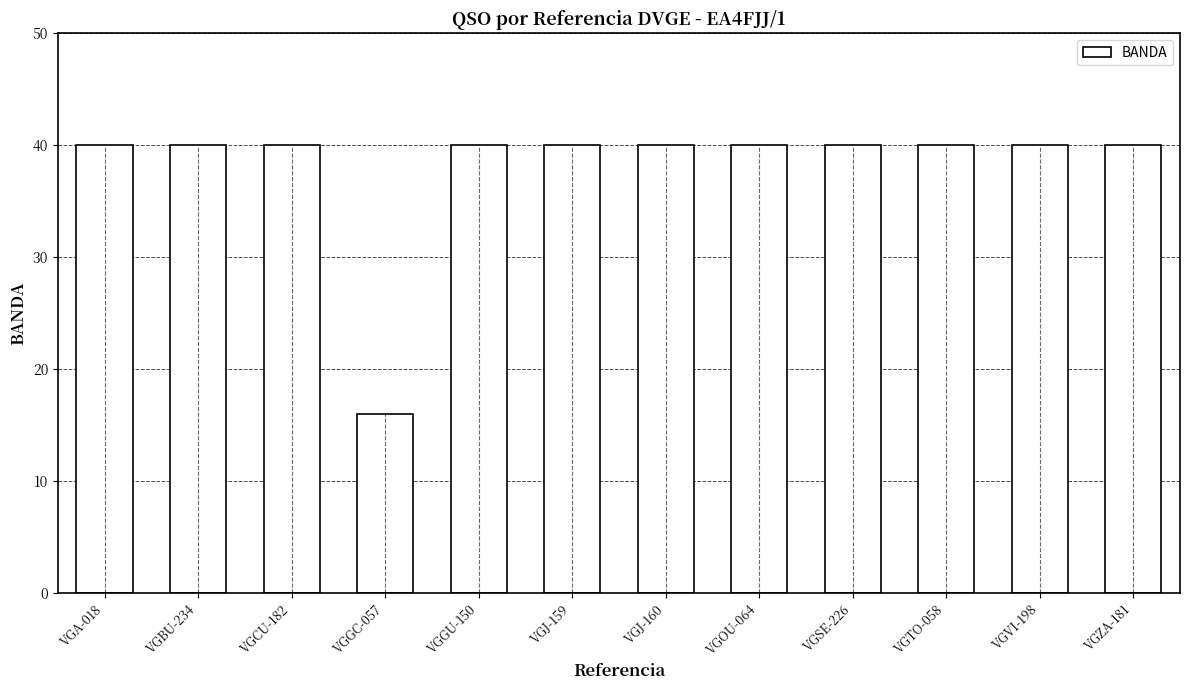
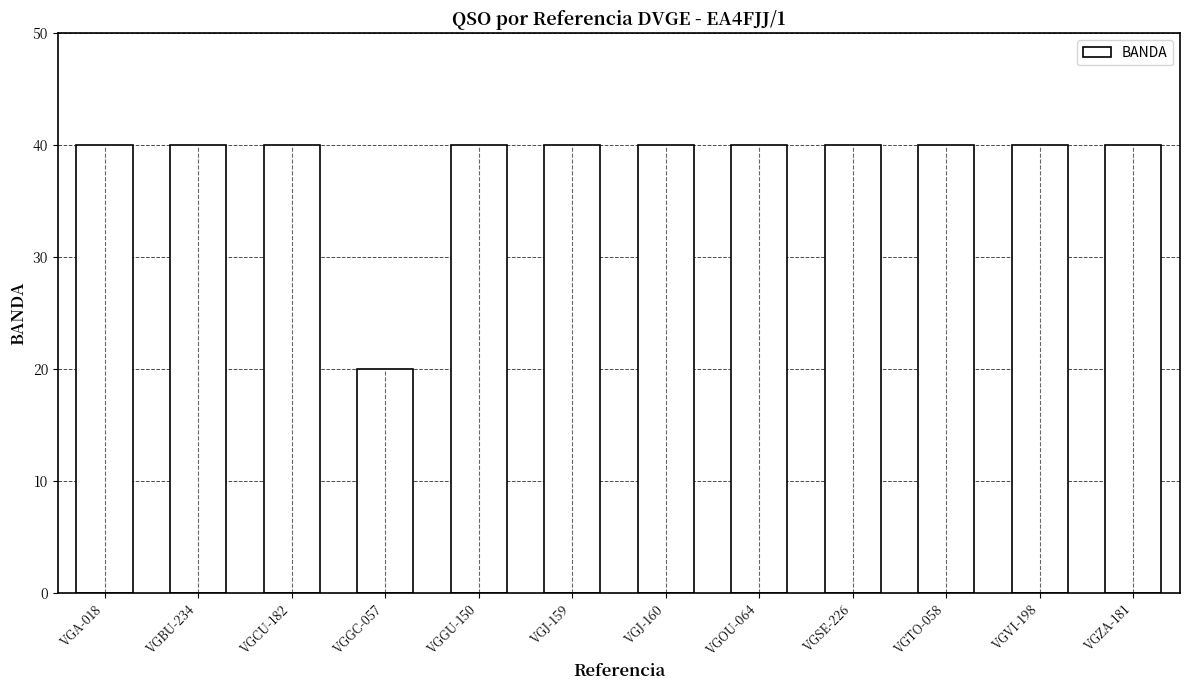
  {
    "VGA-018": 40,
    "VGBU-234": 40,
    "VGCU-182": 40,
-   "VGGC-057": 16,
+   "VGGC-057": 20,
    "VGGU-150": 40,
    "VGJ-159": 40,
    "VGJ-160": 40,
    "VGOU-064": 40,
    "VGSE-226": 40,
    "VGTO-058": 40,
    "VGVI-198": 40,
    "VGZA-181": 40
  }
